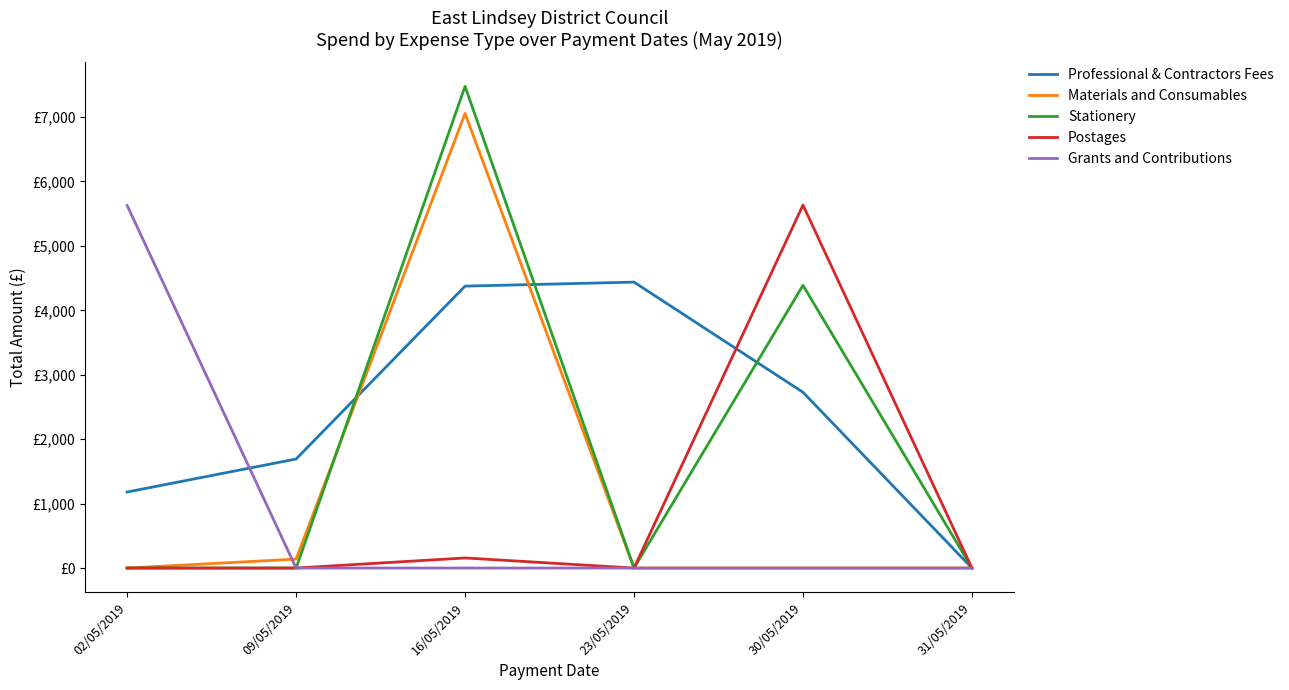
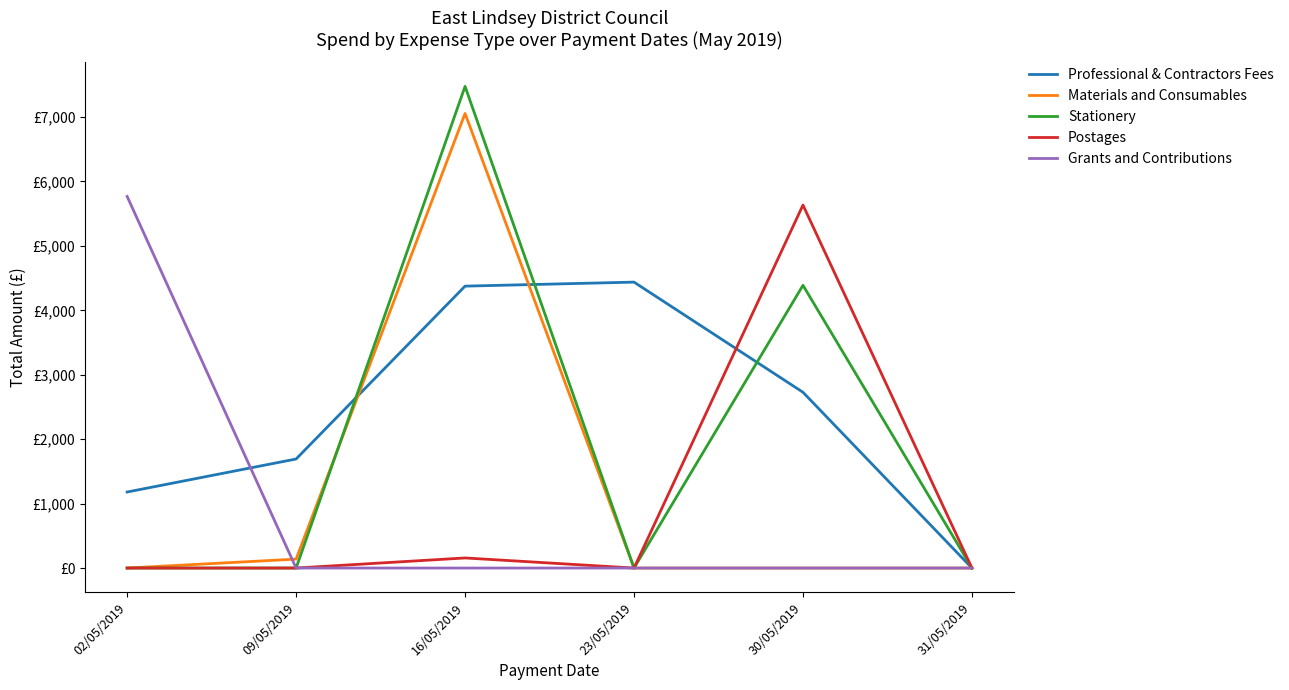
  {
    "Professional & Contractors Fees": {
      "02/05/2019": "£1,200",
      "09/05/2019": "£1,700",
      "16/05/2019": "£4,400",
      "23/05/2019": "£4,400",
      "30/05/2019": "£2,700"
    },
    "Materials and Consumables": {
      "09/05/2019": "£100",
      "16/05/2019": "£7,100"
    },
    "Stationery": {
      "16/05/2019": "£7,500",
      "30/05/2019": "£4,400"
    },
    "Postages": {
      "16/05/2019": "£200",
      "30/05/2019": "£5,600"
    },
    "Grants and Contributions": {
-     "02/05/2019": "£5,600",
+     "02/05/2019": "£5,800",
      "16/05/2019": "£0"
    }
  }
